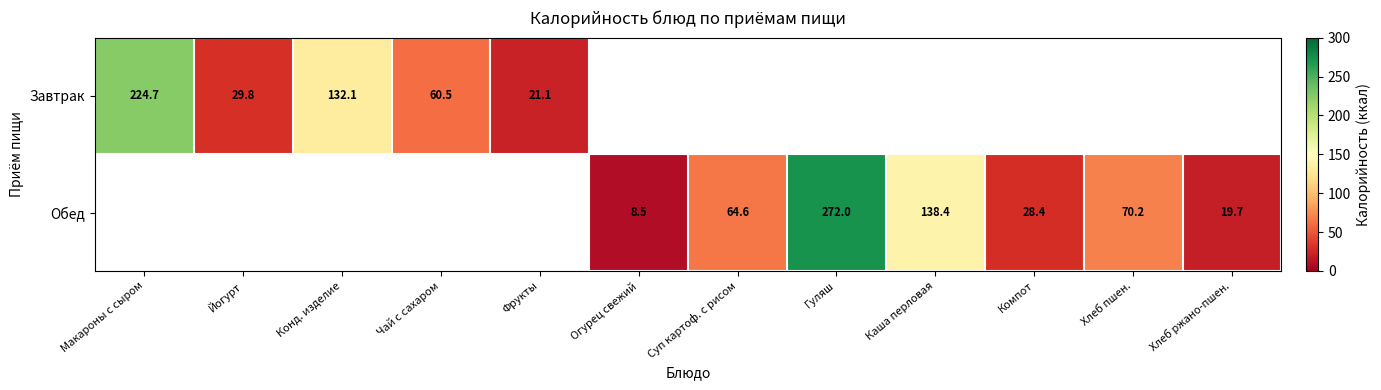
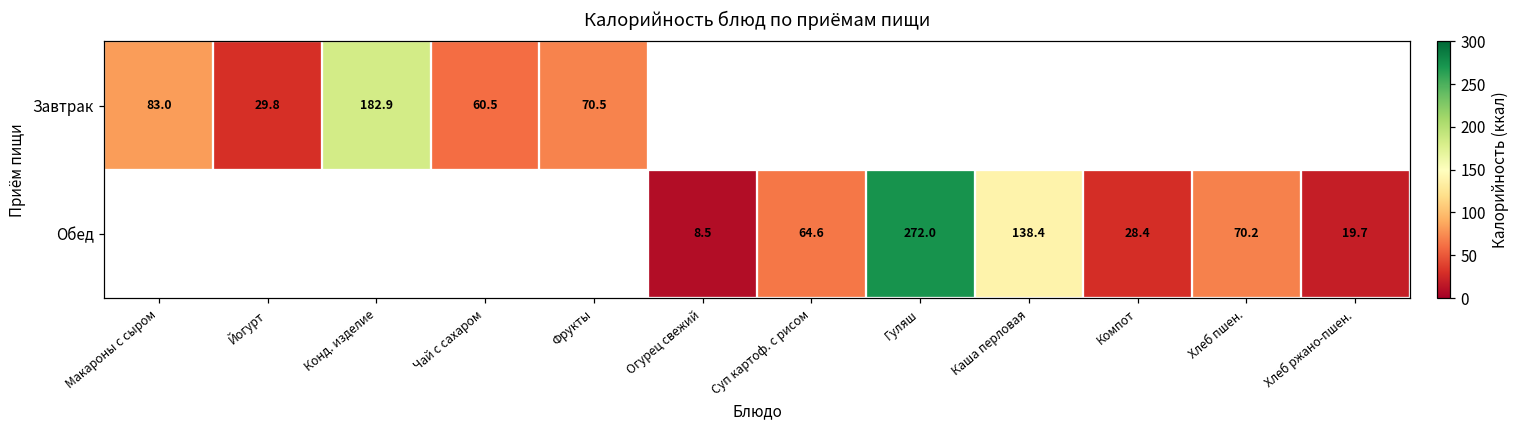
  {
    "Завтрак": {
-     "Макароны с сыром": 224.7,
+     "Макароны с сыром": 83.0,
      "Йогурт": 29.8,
-     "Конд. изделие": 132.1,
+     "Конд. изделие": 182.9,
      "Чай с сахаром": 60.5,
-     "Фрукты": 21.1
+     "Фрукты": 70.5
    },
    "Обед": {
      "Огурец свежий": 8.5,
      "Суп картоф. с рисом": 64.6,
      "Гуляш": 272.0,
      "Каша перловая": 138.4,
      "Компот": 28.4,
      "Хлеб пшен.": 70.2,
      "Хлеб ржано-пшен.": 19.7
    }
  }
